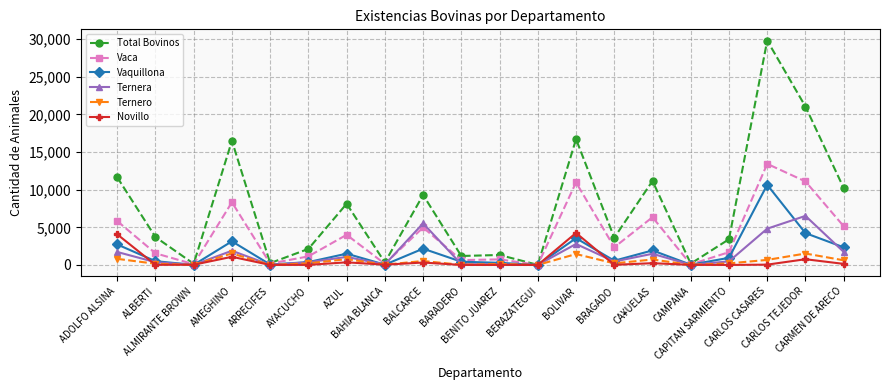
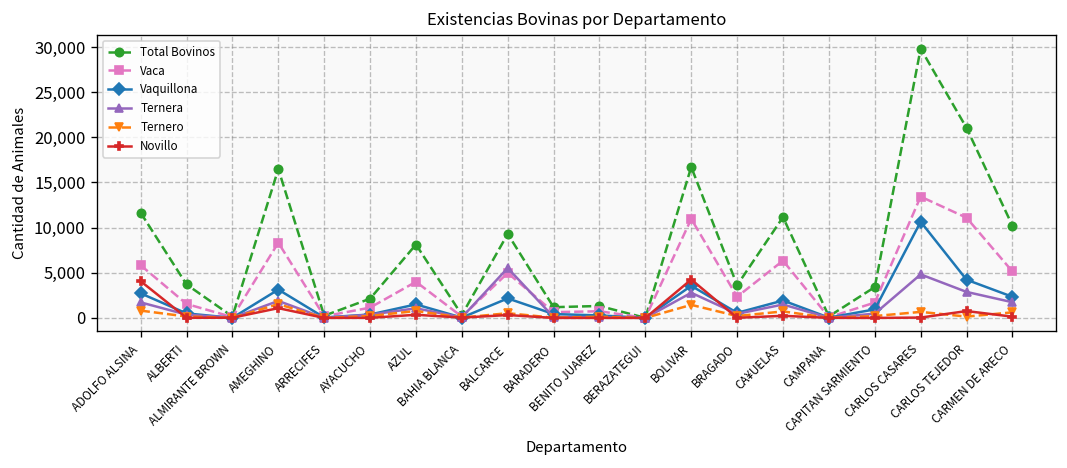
  {
    "Total Bovinos": {
      "ADOLFO ALSINA": "12,000",
      "ALBERTI": "4,000",
      "AMEGHINO": "16,000",
      "AYACUCHO": "2,000",
      "AZUL": "8,000",
      "BALCARCE": "9,000",
      "BARADERO": "1,000",
      "BENITO JUAREZ": "1,000",
      "BOLIVAR": "17,000",
      "BRAGADO": "4,000",
      "CA¥UELAS": "11,000",
      "CAPITAN SARMIENTO": "3,000",
      "CARLOS CASARES": "30,000",
      "CARLOS TEJEDOR": "21,000",
      "CARMEN DE ARECO": "10,000"
    },
    "Vaca": {
      "ADOLFO ALSINA": "6,000",
      "ALBERTI": "2,000",
      "AMEGHINO": "8,000",
      "AYACUCHO": "1,000",
      "AZUL": "4,000",
      "BALCARCE": "5,000",
      "BENITO JUAREZ": "1,000",
      "BOLIVAR": "11,000",
      "BRAGADO": "2,000",
      "CA¥UELAS": "6,000",
      "CAPITAN SARMIENTO": "2,000",
      "CARLOS CASARES": "13,000",
      "CARLOS TEJEDOR": "11,000",
      "CARMEN DE ARECO": "5,000"
    },
    "Vaquillona": {
      "ADOLFO ALSINA": "3,000",
      "AMEGHINO": "3,000",
      "AZUL": "1,000",
      "BALCARCE": "2,000",
      "BOLIVAR": "4,000",
      "CA¥UELAS": "2,000",
      "CAPITAN SARMIENTO": "1,000",
      "CARLOS CASARES": "11,000",
      "CARLOS TEJEDOR": "4,000",
      "CARMEN DE ARECO": "2,000"
    },
    "Ternera": {
      "ADOLFO ALSINA": "2,000",
      "AMEGHINO": "2,000",
      "BALCARCE": "6,000",
      "BOLIVAR": "3,000",
      "CA¥UELAS": "1,000",
      "CARLOS CASARES": "5,000",
-     "CARLOS TEJEDOR": "7,000",
+     "CARLOS TEJEDOR": "3,000",
      "CARMEN DE ARECO": "2,000"
    },
    "Ternero": {
      "ADOLFO ALSINA": "1,000",
      "AMEGHINO": "2,000",
      "BOLIVAR": "1,000",
      "CA¥UELAS": "1,000",
      "CARLOS CASARES": "1,000",
-     "CARLOS TEJEDOR": "2,000",
+     "CARLOS TEJEDOR": "0",
      "CARMEN DE ARECO": "1,000"
    },
    "Novillo": {
      "ADOLFO ALSINA": "4,000",
      "AMEGHINO": "1,000",
      "AZUL": "0",
      "BOLIVAR": "4,000",
      "CA¥UELAS": "0",
      "CARLOS CASARES": "0",
      "CARLOS TEJEDOR": "1,000",
      "CARMEN DE ARECO": "0"
    }
  }
